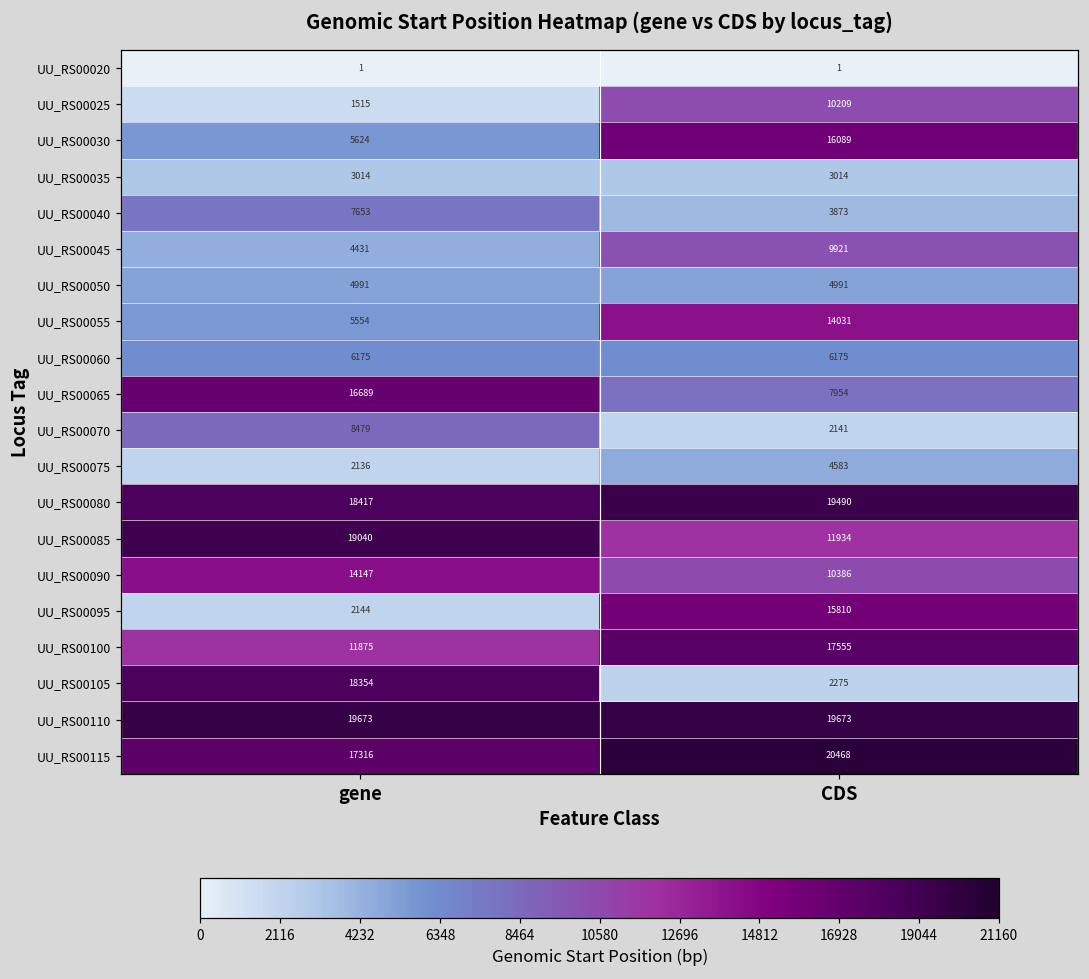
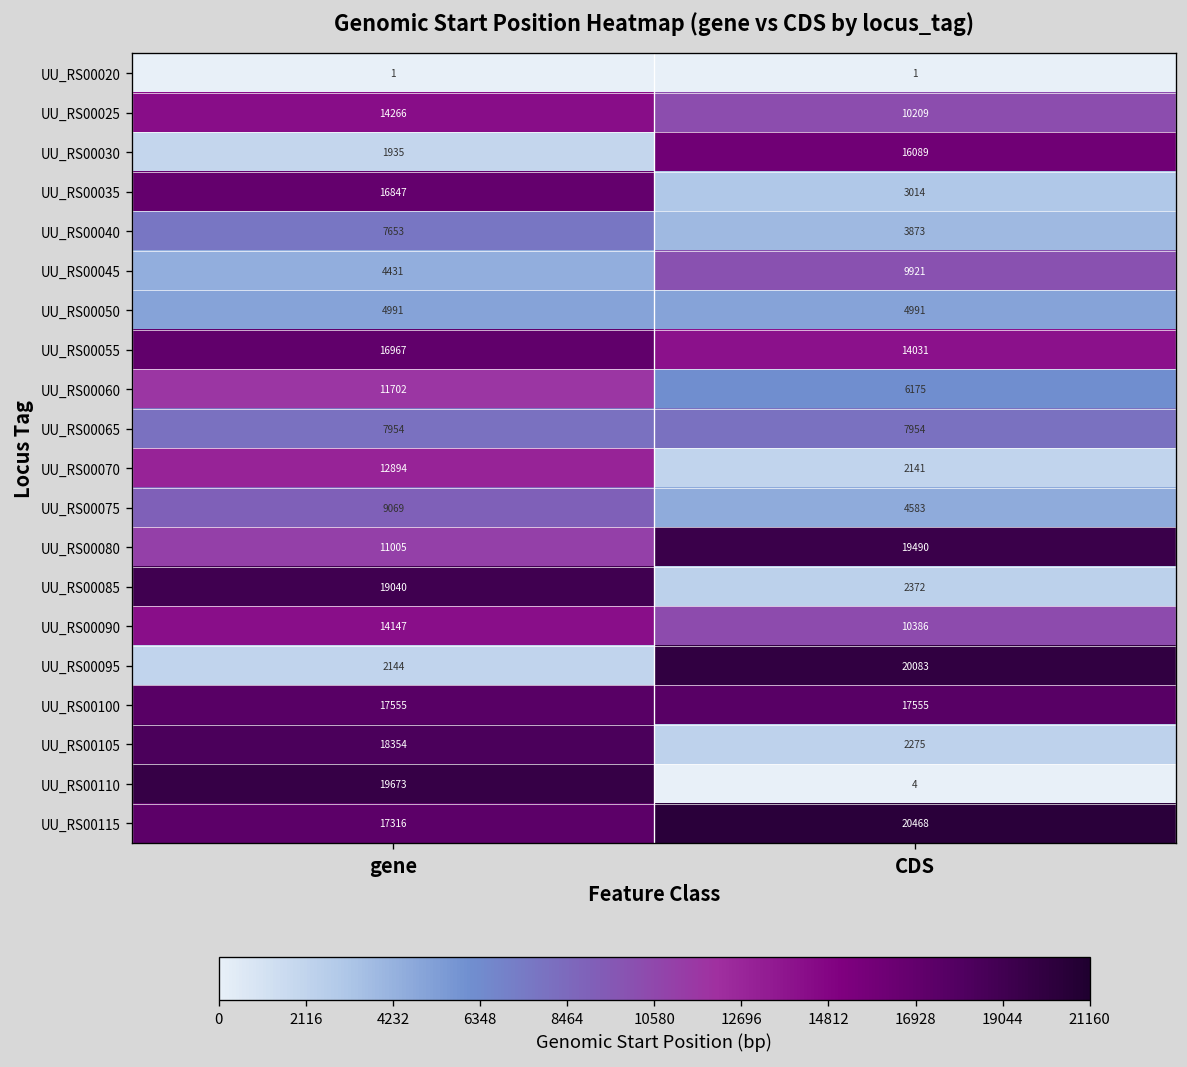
  {
    "UU_RS00020": {
      "gene": 1,
      "CDS": 1
    },
    "UU_RS00025": {
-     "gene": 1515,
+     "gene": 14266,
      "CDS": 10209
    },
    "UU_RS00030": {
-     "gene": 5624,
+     "gene": 1935,
      "CDS": 16089
    },
    "UU_RS00035": {
-     "gene": 3014,
+     "gene": 16847,
      "CDS": 3014
    },
    "UU_RS00040": {
      "gene": 7653,
      "CDS": 3873
    },
    "UU_RS00045": {
      "gene": 4431,
      "CDS": 9921
    },
    "UU_RS00050": {
      "gene": 4991,
      "CDS": 4991
    },
    "UU_RS00055": {
-     "gene": 5554,
+     "gene": 16967,
      "CDS": 14031
    },
    "UU_RS00060": {
-     "gene": 6175,
+     "gene": 11702,
      "CDS": 6175
    },
    "UU_RS00065": {
-     "gene": 16689,
+     "gene": 7954,
      "CDS": 7954
    },
    "UU_RS00070": {
-     "gene": 8479,
+     "gene": 12894,
      "CDS": 2141
    },
    "UU_RS00075": {
-     "gene": 2136,
+     "gene": 9069,
      "CDS": 4583
    },
    "UU_RS00080": {
-     "gene": 18417,
+     "gene": 11005,
      "CDS": 19490
    },
    "UU_RS00085": {
      "gene": 19040,
-     "CDS": 11934
+     "CDS": 2372
    },
    "UU_RS00090": {
      "gene": 14147,
      "CDS": 10386
    },
    "UU_RS00095": {
      "gene": 2144,
-     "CDS": 15810
+     "CDS": 20083
    },
    "UU_RS00100": {
-     "gene": 11875,
+     "gene": 17555,
      "CDS": 17555
    },
    "UU_RS00105": {
      "gene": 18354,
      "CDS": 2275
    },
    "UU_RS00110": {
      "gene": 19673,
-     "CDS": 19673
+     "CDS": 4
    },
    "UU_RS00115": {
      "gene": 17316,
      "CDS": 20468
    }
  }
